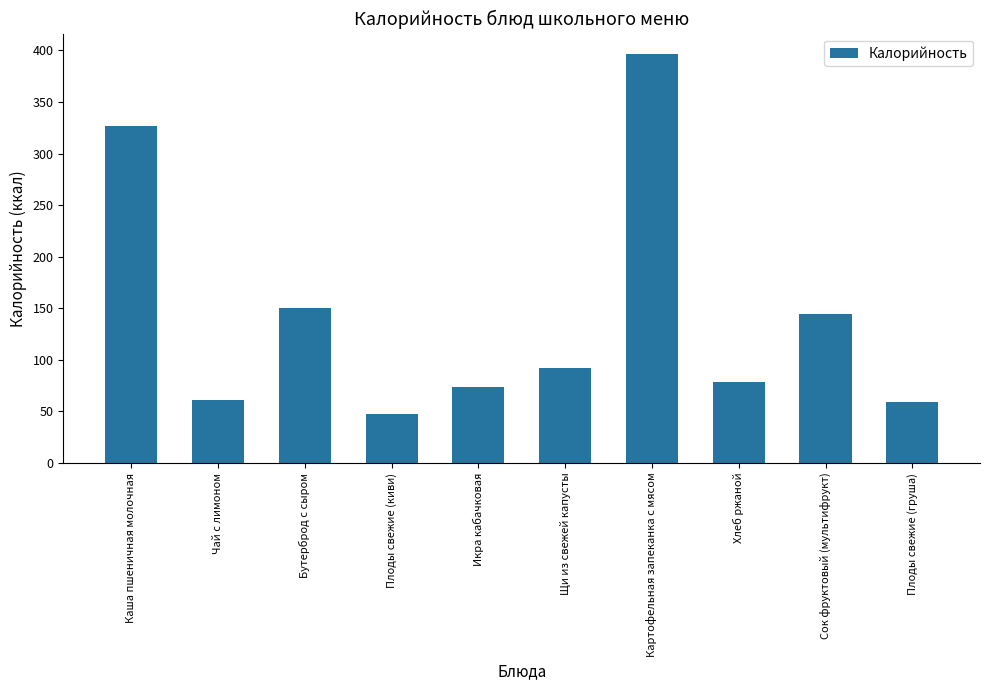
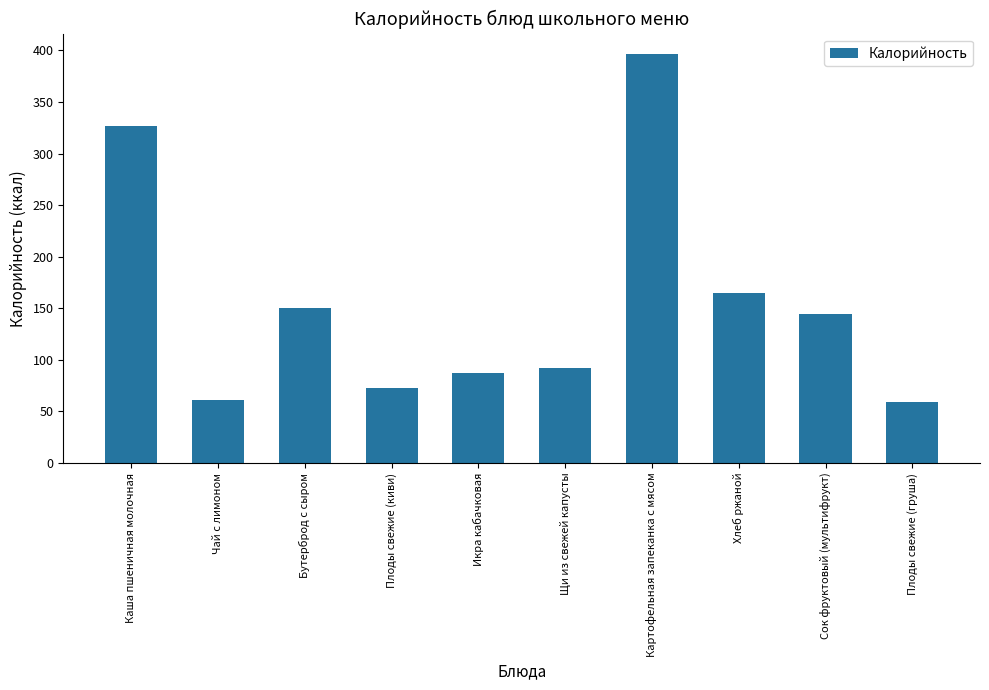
  {
    "Каша пшеничная молочная": 327,
    "Чай с лимоном": 61,
    "Бутерброд с сыром": 151,
-   "Плоды свежие (киви)": 47,
-   "Икра кабачковая": 73,
+   "Плоды свежие (киви)": 73,
+   "Икра кабачковая": 87,
    "Щи из свежей капусты": 92,
    "Картофельная запеканка с мясом": 396,
-   "Хлеб ржаной": 78,
+   "Хлеб ржаной": 165,
    "Сок фруктовый (мультифрукт)": 145,
    "Плоды свежие (груша)": 59
  }
